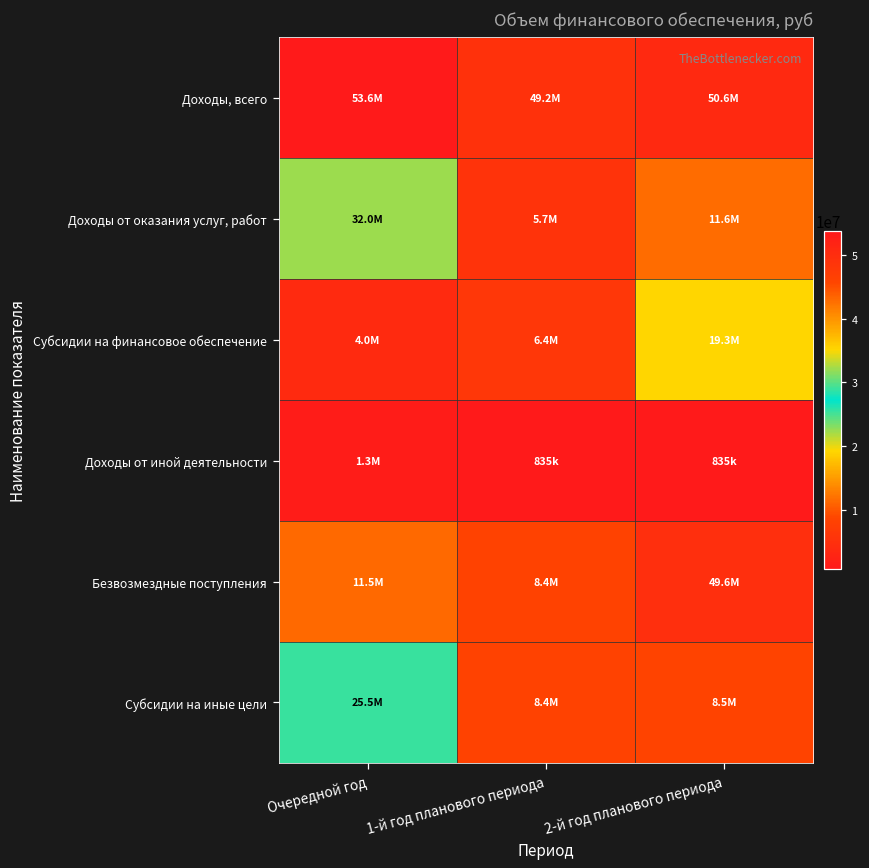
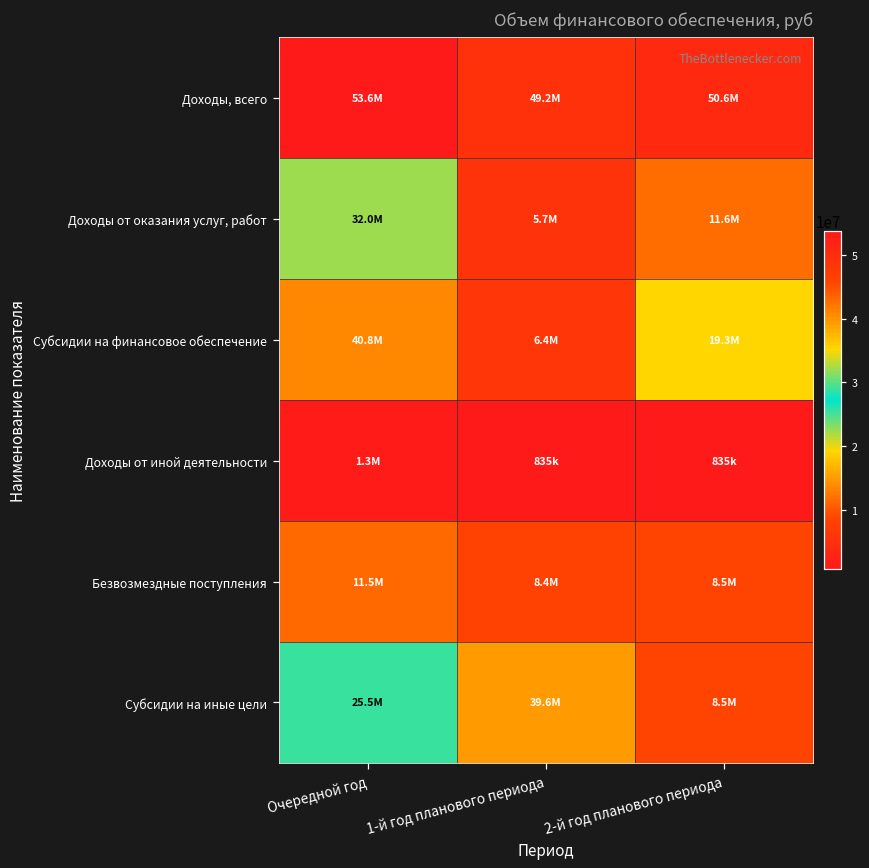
  {
    "Доходы, всего": {
      "Очередной год": "53.6M",
      "1-й год планового периода": "49.2M"
    },
    "Доходы от оказания услуг, работ": {
      "Очередной год": "32.0M",
      "1-й год планового периода": "5.7M",
      "2-й год планового периода": "11.6M"
    },
    "Субсидии на финансовое обеспечение": {
-     "Очередной год": "4.0M",
+     "Очередной год": "40.8M",
      "1-й год планового периода": "6.4M",
      "2-й год планового периода": "19.3M"
    },
    "Доходы от иной деятельности": {
      "Очередной год": "1.3M",
      "1-й год планового периода": "835k",
      "2-й год планового периода": "835k"
    },
    "Безвозмездные поступления": {
      "Очередной год": "11.5M",
      "1-й год планового периода": "8.4M",
-     "2-й год планового периода": "49.6M"
+     "2-й год планового периода": "8.5M"
    },
    "Субсидии на иные цели": {
      "Очередной год": "25.5M",
-     "1-й год планового периода": "8.4M",
+     "1-й год планового периода": "39.6M",
      "2-й год планового периода": "8.5M"
    }
  }
